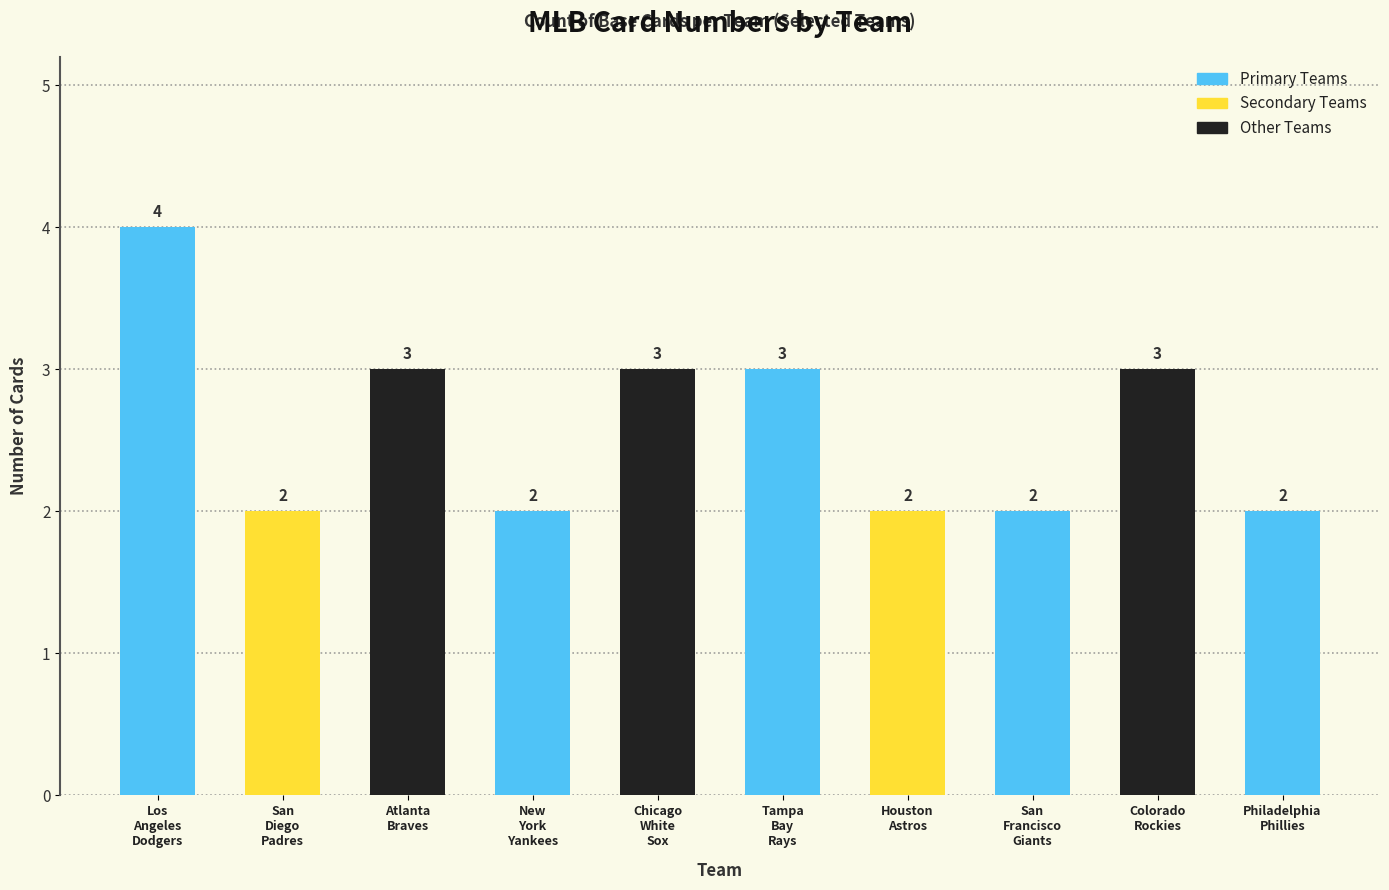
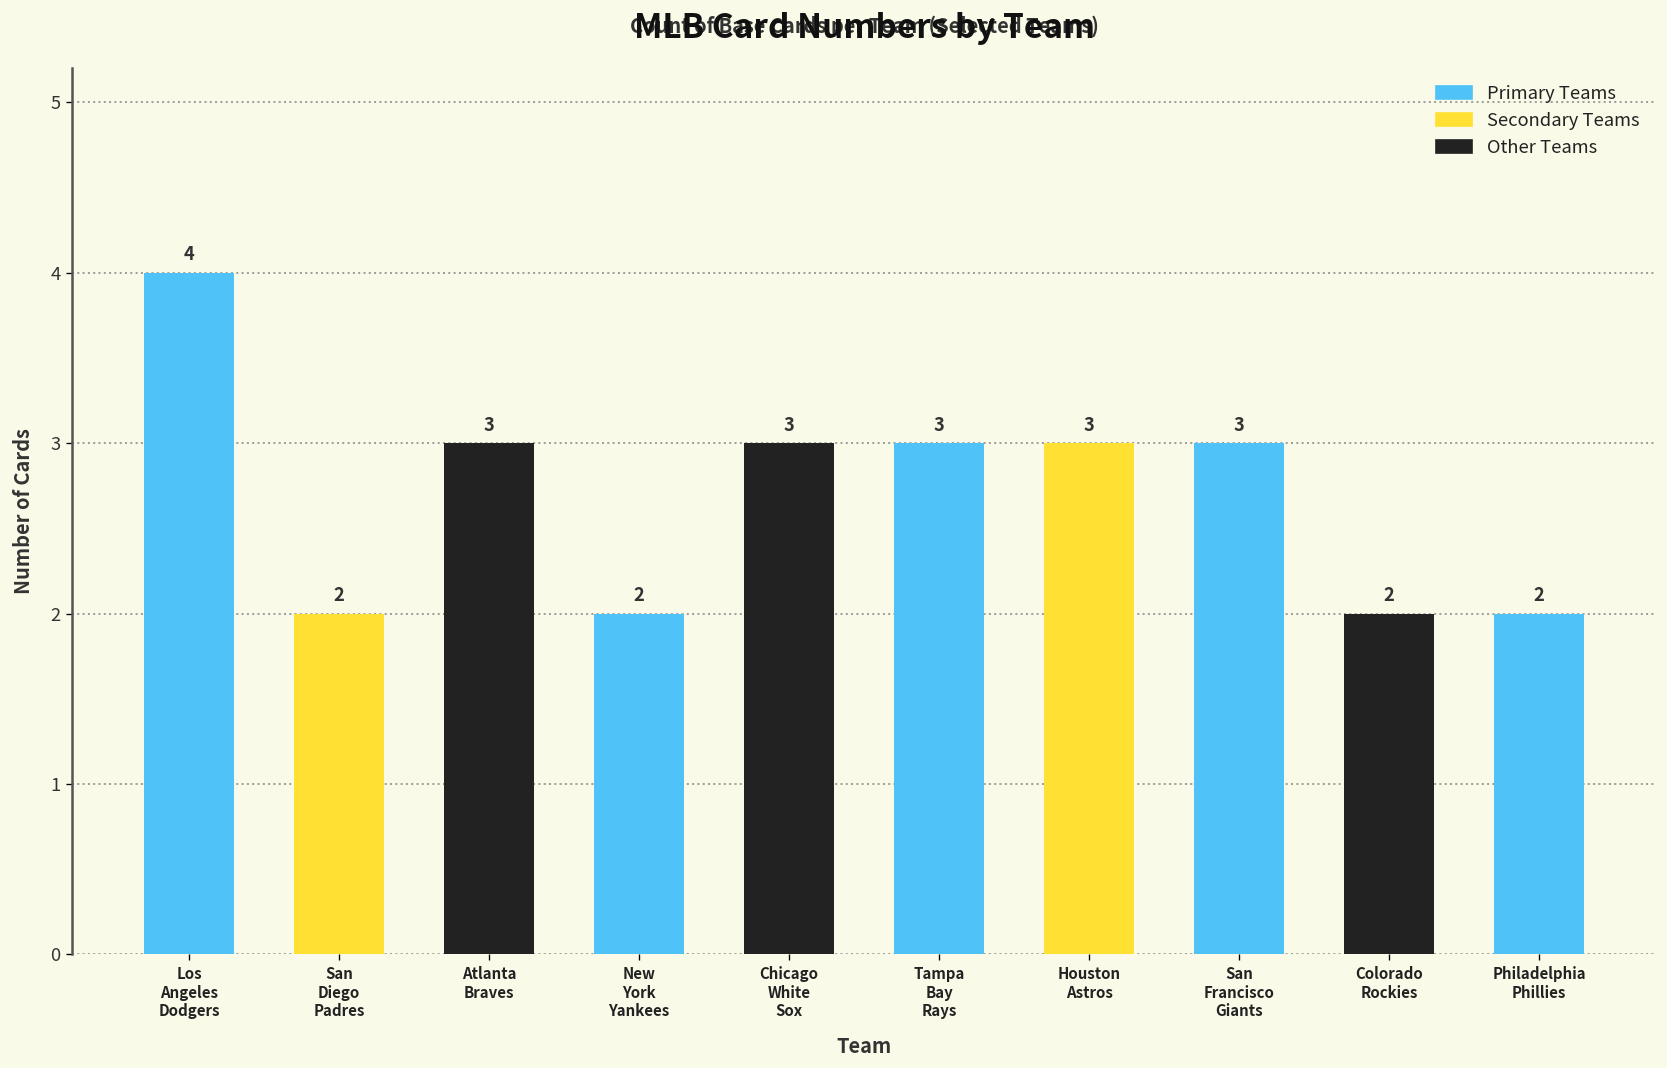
  {
    "Los Angeles Dodgers": 4,
    "San Diego Padres": 2,
    "Atlanta Braves": 3,
    "New York Yankees": 2,
    "Chicago White Sox": 3,
    "Tampa Bay Rays": 3,
-   "Houston Astros": 2,
-   "San Francisco Giants": 2,
-   "Colorado Rockies": 3,
+   "Houston Astros": 3,
+   "San Francisco Giants": 3,
+   "Colorado Rockies": 2,
    "Philadelphia Phillies": 2
  }
